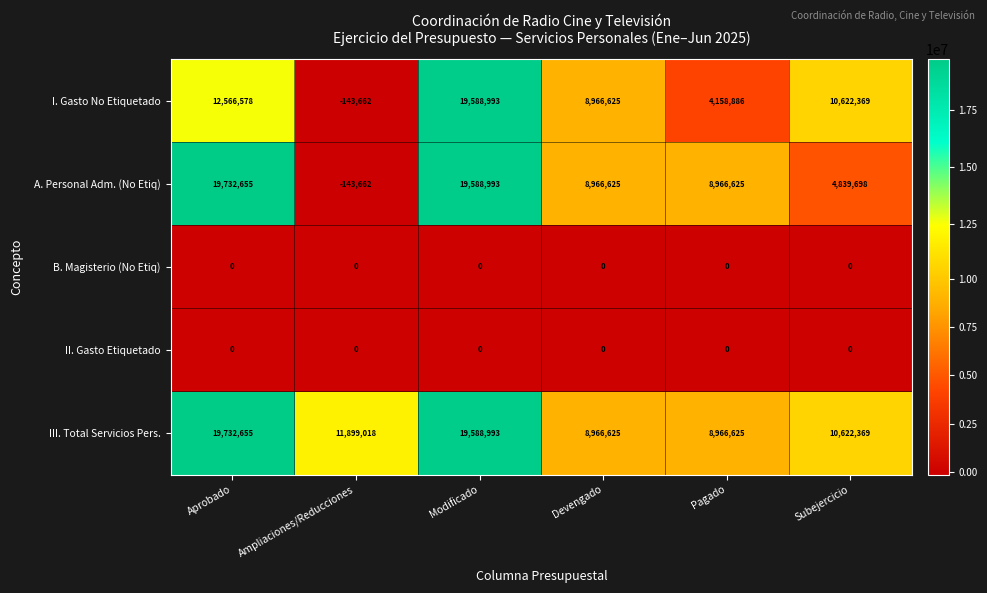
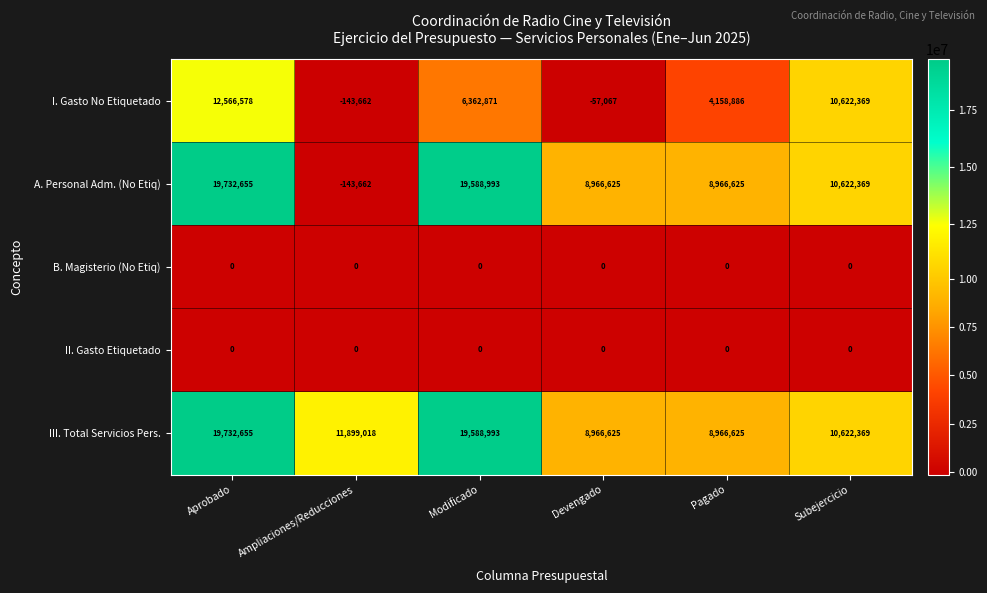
  {
    "I. Gasto No Etiquetado": {
      "Aprobado": "12,566,578",
      "Ampliaciones/Reducciones": "-143,662",
-     "Modificado": "19,588,993",
-     "Devengado": "8,966,625",
+     "Modificado": "6,362,871",
+     "Devengado": "-57,067",
      "Pagado": "4,158,886",
      "Subejercicio": "10,622,369"
    },
    "A. Personal Adm. (No Etiq)": {
      "Aprobado": "19,732,655",
      "Ampliaciones/Reducciones": "-143,662",
      "Modificado": "19,588,993",
      "Devengado": "8,966,625",
      "Pagado": "8,966,625",
-     "Subejercicio": "4,839,698"
+     "Subejercicio": "10,622,369"
    },
    "B. Magisterio (No Etiq)": {
      "Aprobado": "0",
      "Ampliaciones/Reducciones": "0",
      "Modificado": "0",
      "Devengado": "0",
      "Pagado": "0",
      "Subejercicio": "0"
    },
    "II. Gasto Etiquetado": {
      "Aprobado": "0",
      "Ampliaciones/Reducciones": "0",
      "Modificado": "0",
      "Devengado": "0",
      "Pagado": "0",
      "Subejercicio": "0"
    },
    "III. Total Servicios Pers.": {
      "Aprobado": "19,732,655",
      "Ampliaciones/Reducciones": "11,899,018",
      "Modificado": "19,588,993",
      "Devengado": "8,966,625",
      "Pagado": "8,966,625",
      "Subejercicio": "10,622,369"
    }
  }
